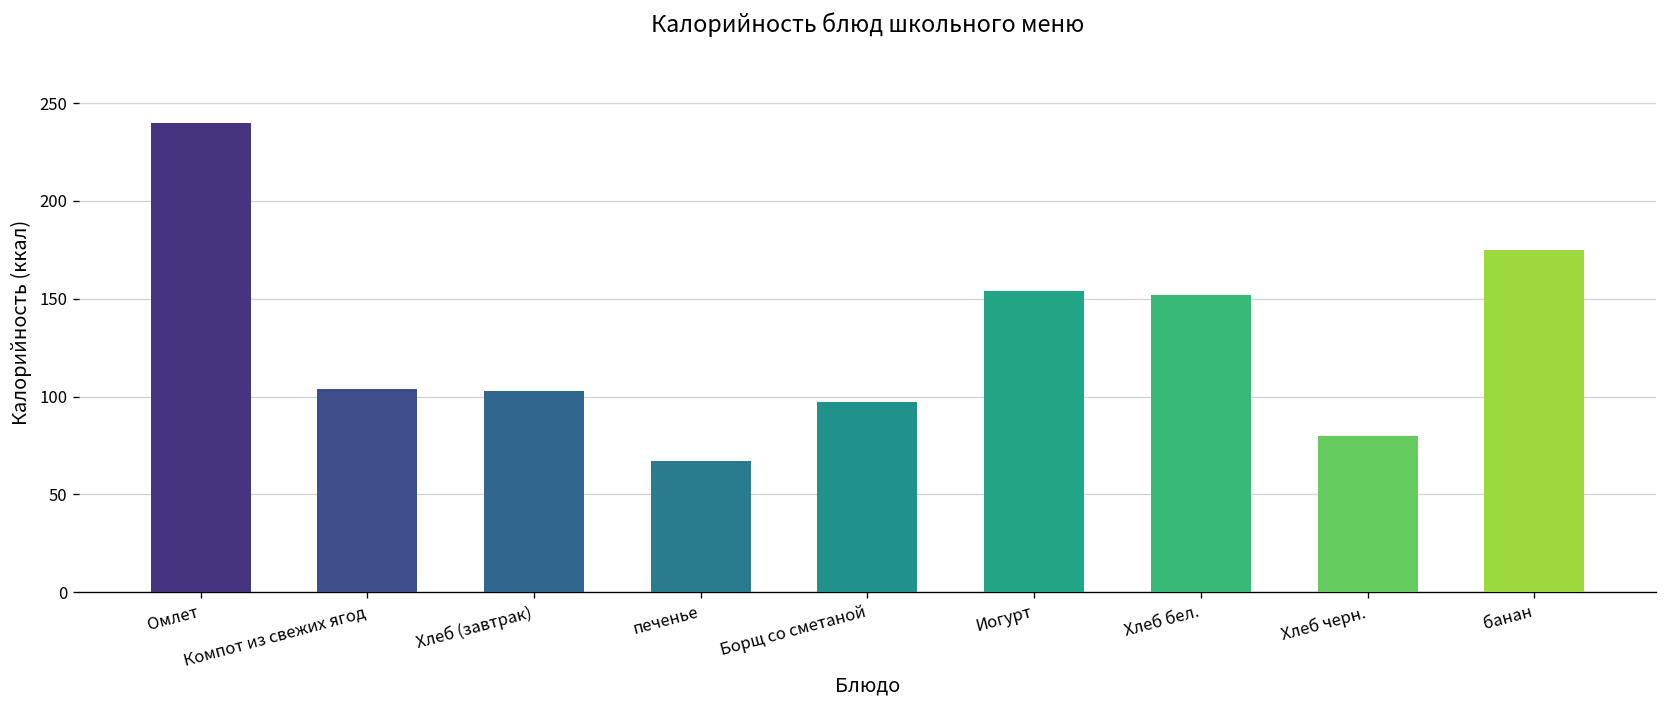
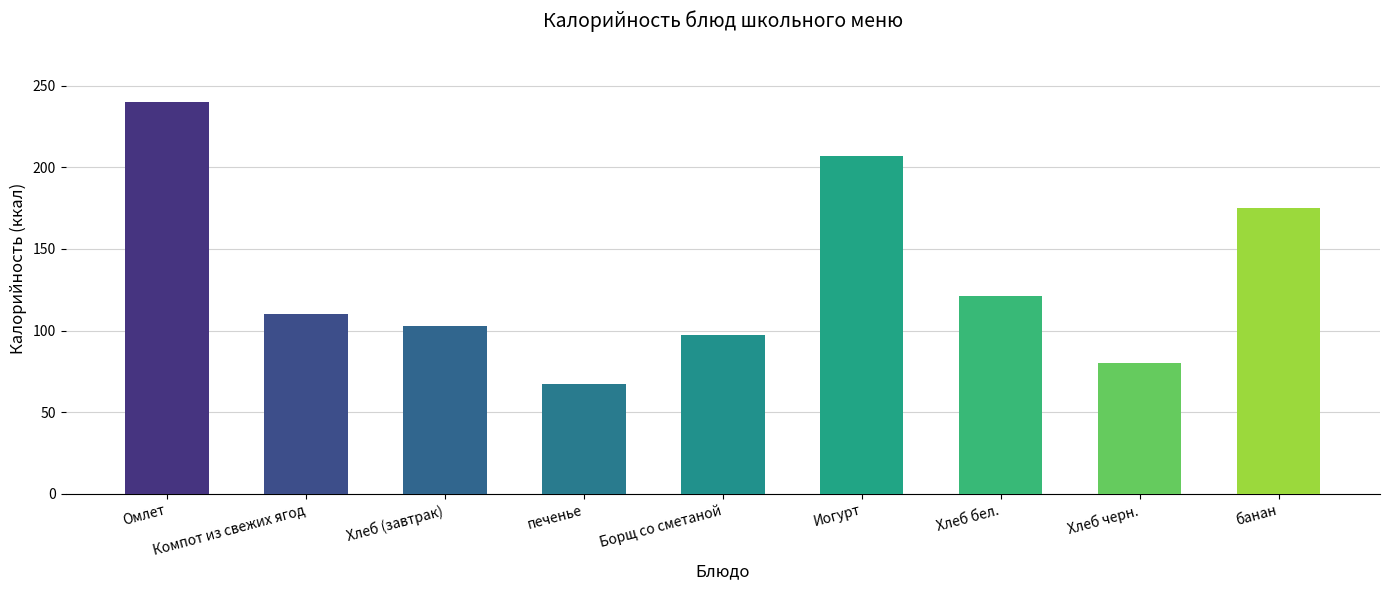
  {
    "Омлет": 240,
-   "Компот из свежих ягод": 104,
+   "Компот из свежих ягод": 110,
    "Хлеб (завтрак)": 103,
    "печенье": 67,
    "Борщ со сметаной": 97,
-   "Иогурт": 154,
-   "Хлеб бел.": 152,
+   "Иогурт": 207,
+   "Хлеб бел.": 121,
    "Хлеб черн.": 80,
    "банан": 175
  }
